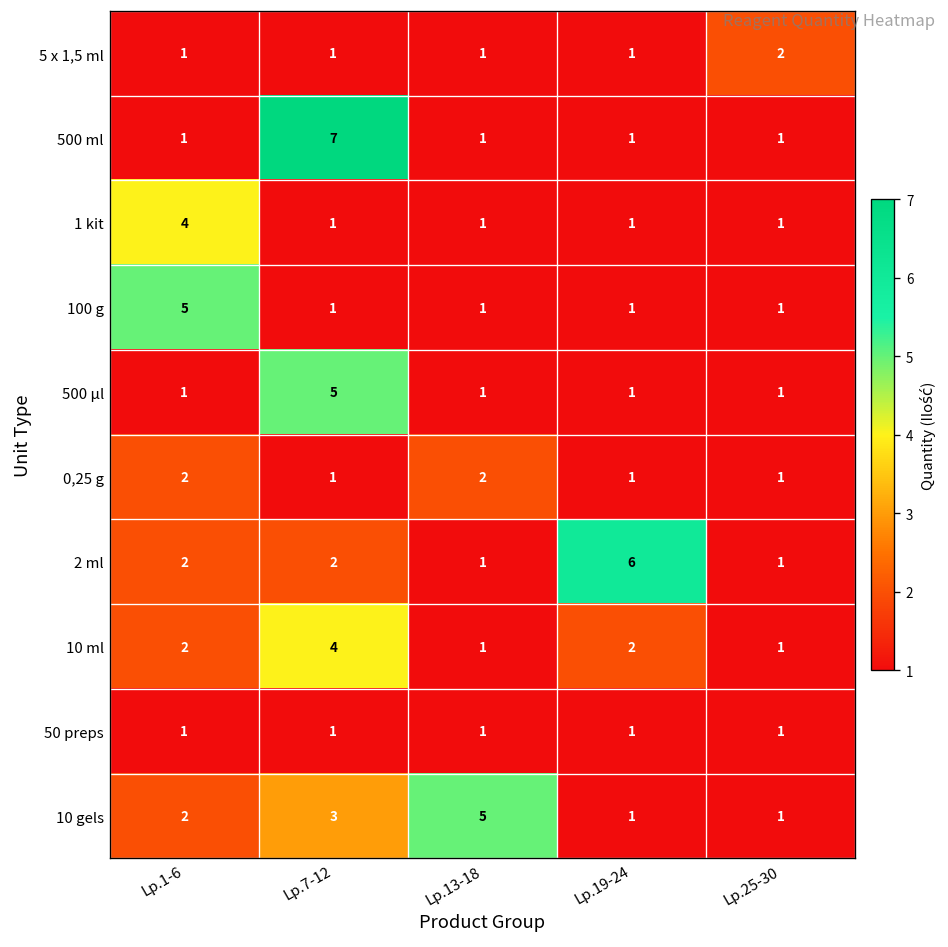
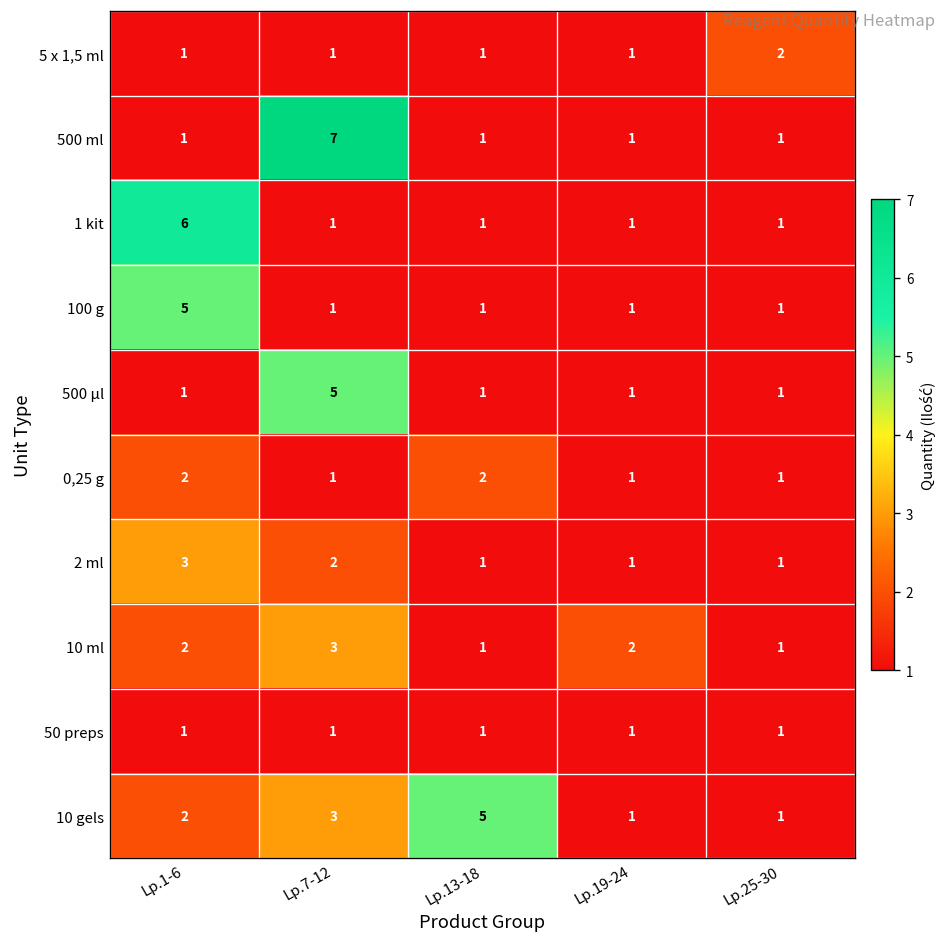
  {
    "5 x 1,5 ml": {
      "Lp.1-6": 1,
      "Lp.7-12": 1,
      "Lp.13-18": 1,
      "Lp.19-24": 1,
      "Lp.25-30": 2
    },
    "500 ml": {
      "Lp.1-6": 1,
      "Lp.7-12": 7,
      "Lp.13-18": 1,
      "Lp.19-24": 1,
      "Lp.25-30": 1
    },
    "1 kit": {
-     "Lp.1-6": 4,
+     "Lp.1-6": 6,
      "Lp.7-12": 1,
      "Lp.13-18": 1,
      "Lp.19-24": 1,
      "Lp.25-30": 1
    },
    "100 g": {
      "Lp.1-6": 5,
      "Lp.7-12": 1,
      "Lp.13-18": 1,
      "Lp.19-24": 1,
      "Lp.25-30": 1
    },
    "500 μl": {
      "Lp.1-6": 1,
      "Lp.7-12": 5,
      "Lp.13-18": 1,
      "Lp.19-24": 1,
      "Lp.25-30": 1
    },
    "0,25 g": {
      "Lp.1-6": 2,
      "Lp.7-12": 1,
      "Lp.13-18": 2,
      "Lp.19-24": 1,
      "Lp.25-30": 1
    },
    "2 ml": {
-     "Lp.1-6": 2,
+     "Lp.1-6": 3,
      "Lp.7-12": 2,
      "Lp.13-18": 1,
-     "Lp.19-24": 6,
+     "Lp.19-24": 1,
      "Lp.25-30": 1
    },
    "10 ml": {
      "Lp.1-6": 2,
-     "Lp.7-12": 4,
+     "Lp.7-12": 3,
      "Lp.13-18": 1,
      "Lp.19-24": 2,
      "Lp.25-30": 1
    },
    "50 preps": {
      "Lp.1-6": 1,
      "Lp.7-12": 1,
      "Lp.13-18": 1,
      "Lp.19-24": 1,
      "Lp.25-30": 1
    },
    "10 gels": {
      "Lp.1-6": 2,
      "Lp.7-12": 3,
      "Lp.13-18": 5,
      "Lp.19-24": 1,
      "Lp.25-30": 1
    }
  }
